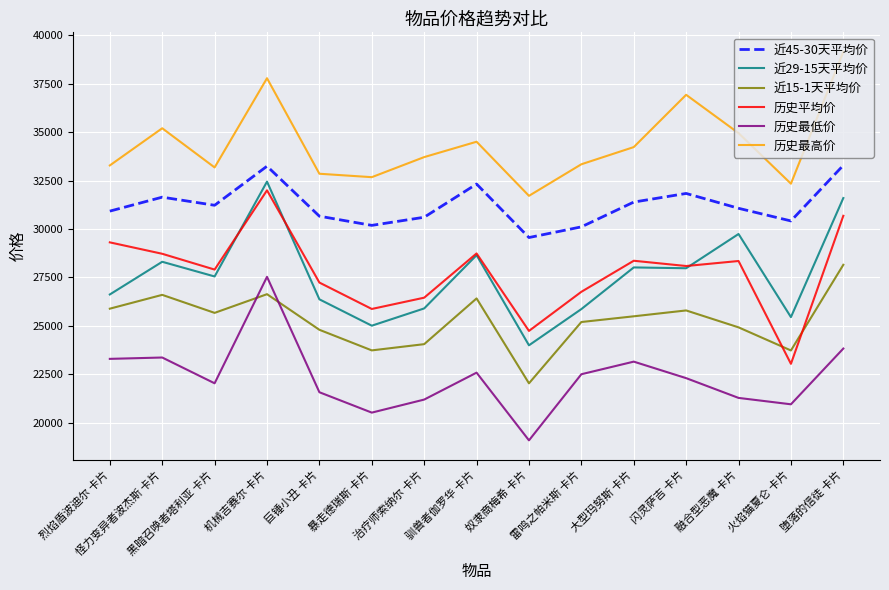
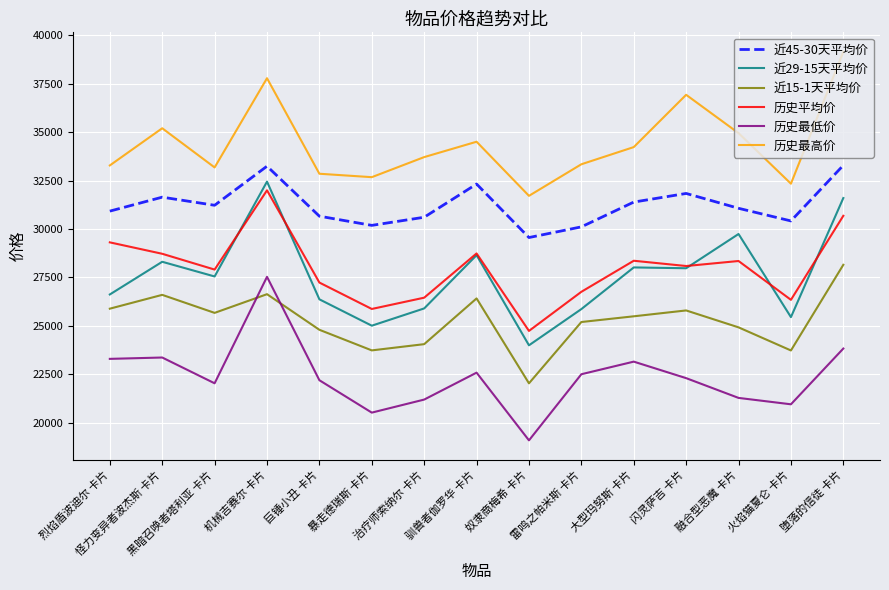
  {
    "近45-30天平均价": {
      "烈焰盾波迪尔 卡片": 30900,
      "怪力变异者波杰斯 卡片": 31600,
      "黑暗召唤者塔利亚 卡片": 31200,
      "机械吉赛尔 卡片": 33200,
      "巨锤小丑 卡片": 30700,
      "暴走德瑞斯 卡片": 30200,
      "治疗师索纳尔 卡片": 30600,
      "驯兽者伽罗华 卡片": 32300,
      "奴隶商梅希 卡片": 29600,
      "雷鸣之帕米斯 卡片": 30100,
      "大型玛努斯 卡片": 31400,
      "闪灵萨吉 卡片": 31800,
      "融合型恶魔 卡片": 31100,
      "火焰猫夏仑 卡片": 30400,
      "堕落的信徒 卡片": 33300
    },
    "近29-15天平均价": {
      "烈焰盾波迪尔 卡片": 26600,
      "怪力变异者波杰斯 卡片": 28300,
      "黑暗召唤者塔利亚 卡片": 27500,
      "机械吉赛尔 卡片": 32400,
      "巨锤小丑 卡片": 26400,
      "暴走德瑞斯 卡片": 25000,
      "治疗师索纳尔 卡片": 25900,
      "奴隶商梅希 卡片": 24000,
      "雷鸣之帕米斯 卡片": 25900,
      "大型玛努斯 卡片": 28000,
      "融合型恶魔 卡片": 29700,
      "火焰猫夏仑 卡片": 25400,
      "堕落的信徒 卡片": 31600
    },
    "近15-1天平均价": {
      "烈焰盾波迪尔 卡片": 25900,
      "怪力变异者波杰斯 卡片": 26600,
      "黑暗召唤者塔利亚 卡片": 25700,
      "机械吉赛尔 卡片": 26600,
      "巨锤小丑 卡片": 24800,
      "暴走德瑞斯 卡片": 23700,
      "治疗师索纳尔 卡片": 24000,
      "驯兽者伽罗华 卡片": 26400,
      "奴隶商梅希 卡片": 22000,
      "雷鸣之帕米斯 卡片": 25200,
      "大型玛努斯 卡片": 25500,
      "闪灵萨吉 卡片": 25800,
      "融合型恶魔 卡片": 24900,
      "火焰猫夏仑 卡片": 23700,
      "堕落的信徒 卡片": 28100
    },
    "历史平均价": {
      "烈焰盾波迪尔 卡片": 29300,
      "怪力变异者波杰斯 卡片": 28700,
      "黑暗召唤者塔利亚 卡片": 27900,
      "机械吉赛尔 卡片": 32000,
      "巨锤小丑 卡片": 27200,
      "暴走德瑞斯 卡片": 25900,
      "治疗师索纳尔 卡片": 26400,
      "奴隶商梅希 卡片": 24700,
      "雷鸣之帕米斯 卡片": 26800,
      "大型玛努斯 卡片": 28400,
      "融合型恶魔 卡片": 28300,
-     "火焰猫夏仑 卡片": 23000,
+     "火焰猫夏仑 卡片": 26300,
      "堕落的信徒 卡片": 30700
    },
    "历史最低价": {
      "烈焰盾波迪尔 卡片": 23300,
      "怪力变异者波杰斯 卡片": 23400,
      "黑暗召唤者塔利亚 卡片": 22000,
      "机械吉赛尔 卡片": 27500,
-     "巨锤小丑 卡片": 21600,
+     "巨锤小丑 卡片": 22200,
      "暴走德瑞斯 卡片": 20500,
      "治疗师索纳尔 卡片": 21200,
      "驯兽者伽罗华 卡片": 22600,
      "奴隶商梅希 卡片": 19100,
      "雷鸣之帕米斯 卡片": 22500,
      "大型玛努斯 卡片": 23100,
      "闪灵萨吉 卡片": 22300,
      "融合型恶魔 卡片": 21300,
      "火焰猫夏仑 卡片": 20900,
      "堕落的信徒 卡片": 23800
    },
    "历史最高价": {
      "烈焰盾波迪尔 卡片": 33300,
      "怪力变异者波杰斯 卡片": 35200,
      "黑暗召唤者塔利亚 卡片": 33200,
      "机械吉赛尔 卡片": 37800,
      "巨锤小丑 卡片": 32900,
      "暴走德瑞斯 卡片": 32700,
      "治疗师索纳尔 卡片": 33700,
      "驯兽者伽罗华 卡片": 34500,
      "奴隶商梅希 卡片": 31700,
      "雷鸣之帕米斯 卡片": 33300,
      "大型玛努斯 卡片": 34200,
      "闪灵萨吉 卡片": 36900,
      "火焰猫夏仑 卡片": 32300
    }
  }
